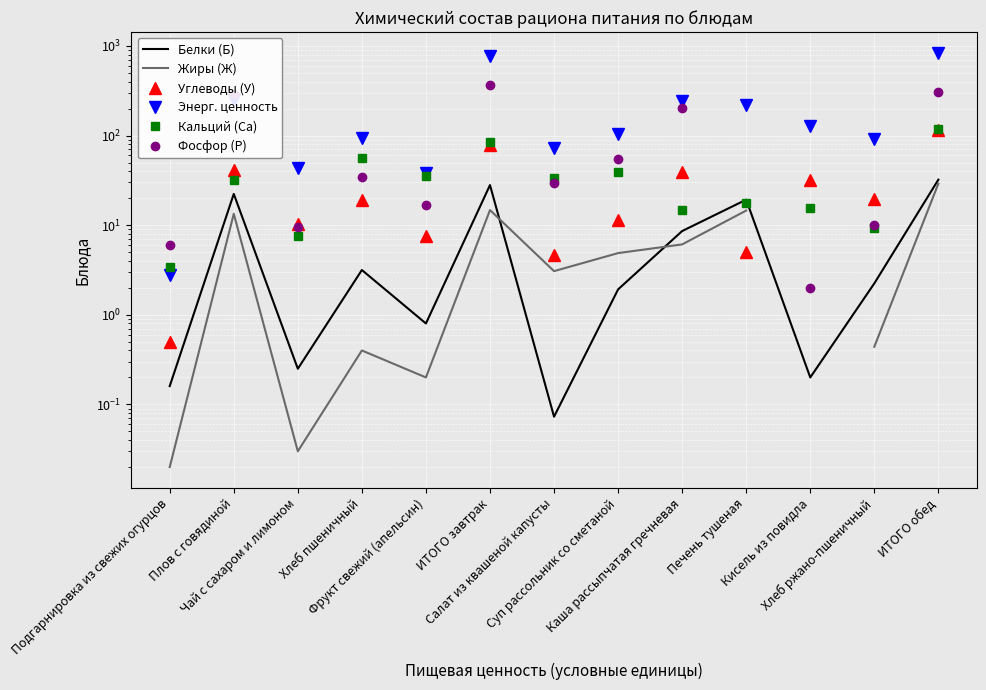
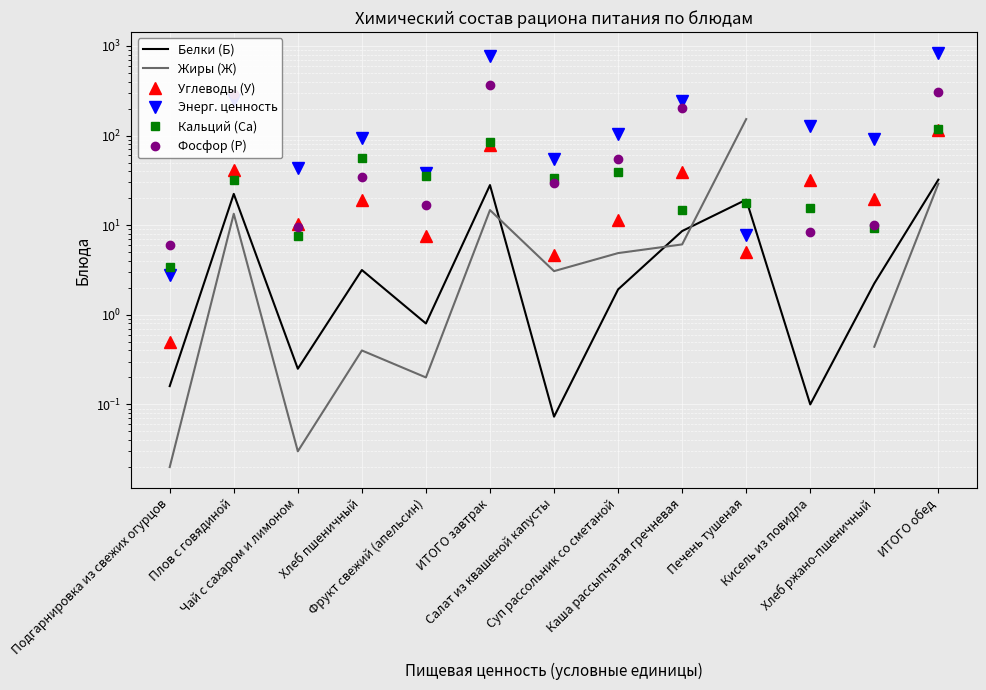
  {
    "Белки (Б)": {
      "Подгарнировка из свежих огурцов": 0.16,
      "Плов с говядиной": 22,
      "Чай с сахаром и лимоном": 0.25,
      "Хлеб пшеничный": 3.2,
      "Фрукт свежий (апельсин)": 0.8,
      "ИТОГО завтрак": 28,
      "Салат из квашеной капусты": 0.07,
      "Суп рассольник со сметаной": 1.9,
      "Каша рассыпчатая гречневая": 9,
      "Печень тушеная": 19,
-     "Кисель из повидла": 0.2,
+     "Кисель из повидла": 0.1,
      "Хлеб ржано-пшеничный": 2.2,
      "ИТОГО обед": 32
    },
    "Жиры (Ж)": {
      "Подгарнировка из свежих огурцов": 0.020,
      "Плов с говядиной": 13,
      "Чай с сахаром и лимоном": 0.030,
      "Хлеб пшеничный": 0.4,
      "Фрукт свежий (апельсин)": 0.20,
      "ИТОГО завтрак": 15,
      "Салат из квашеной капусты": 3,
      "Суп рассольник со сметаной": 5,
      "Каша рассыпчатая гречневая": 6,
-     "Печень тушеная": 15,
+     "Печень тушеная": 150,
      "Хлеб ржано-пшеничный": 0.4,
      "ИТОГО обед": 29
    },
    "Углеводы (У)": {
      "Подгарнировка из свежих огурцов": 0.5,
      "Плов с говядиной": 40,
      "Чай с сахаром и лимоном": 10,
      "Хлеб пшеничный": 19,
      "Фрукт свежий (апельсин)": 8,
      "ИТОГО завтрак": 80,
      "Салат из квашеной капусты": 5,
      "Суп рассольник со сметаной": 12,
      "Каша рассыпчатая гречневая": 39,
      "Печень тушеная": 5,
      "Кисель из повидла": 32,
      "Хлеб ржано-пшеничный": 20
    },
    "Энерг. ценность": {
      "Подгарнировка из свежих огурцов": 2.8,
      "Чай с сахаром и лимоном": 40,
      "Хлеб пшеничный": 90,
      "Фрукт свежий (апельсин)": 38,
      "ИТОГО завтрак": 800,
-     "Салат из квашеной капусты": 70,
+     "Салат из квашеной капусты": 50,
      "Суп рассольник со сметаной": 100,
      "Каша рассыпчатая гречневая": 240,
-     "Печень тушеная": 220,
+     "Печень тушеная": 8,
      "Кисель из повидла": 130,
      "Хлеб ржано-пшеничный": 90,
      "ИТОГО обед": 800
    },
    "Кальций (Ca)": {
      "Подгарнировка из свежих огурцов": 3.4,
      "Плов с говядиной": 32,
      "Чай с сахаром и лимоном": 8,
      "Хлеб пшеничный": 60,
      "Фрукт свежий (апельсин)": 35,
      "ИТОГО завтрак": 90,
      "Салат из квашеной капусты": 34,
      "Суп рассольник со сметаной": 39,
      "Каша рассыпчатая гречневая": 15,
      "Печень тушеная": 18,
      "Кисель из повидла": 16,
      "Хлеб ржано-пшеничный": 9
    },
    "Фосфор (P)": {
      "Подгарнировка из свежих огурцов": 6,
      "Чай с сахаром и лимоном": 10,
      "Хлеб пшеничный": 35,
      "Фрукт свежий (апельсин)": 17,
      "ИТОГО завтрак": 370,
      "Салат из квашеной капусты": 29,
      "Суп рассольник со сметаной": 50,
      "Каша рассыпчатая гречневая": 200,
-     "Кисель из повидла": 2.0,
+     "Кисель из повидла": 8,
      "Хлеб ржано-пшеничный": 10,
      "ИТОГО обед": 310
    }
  }
